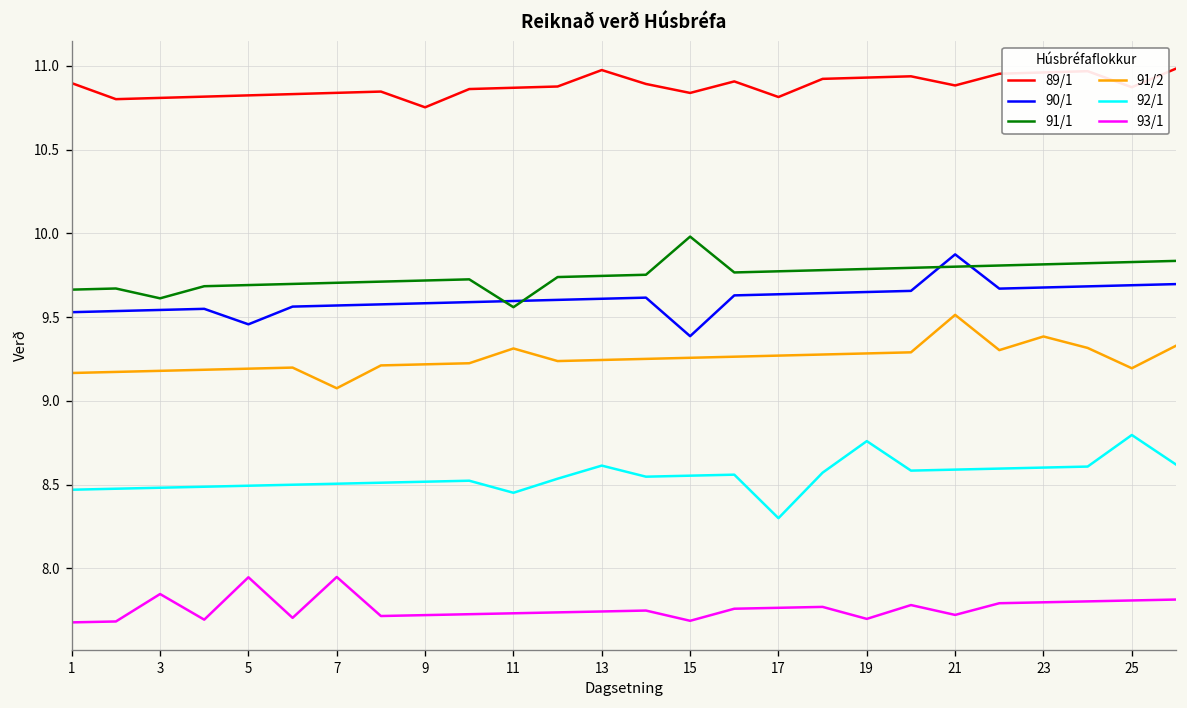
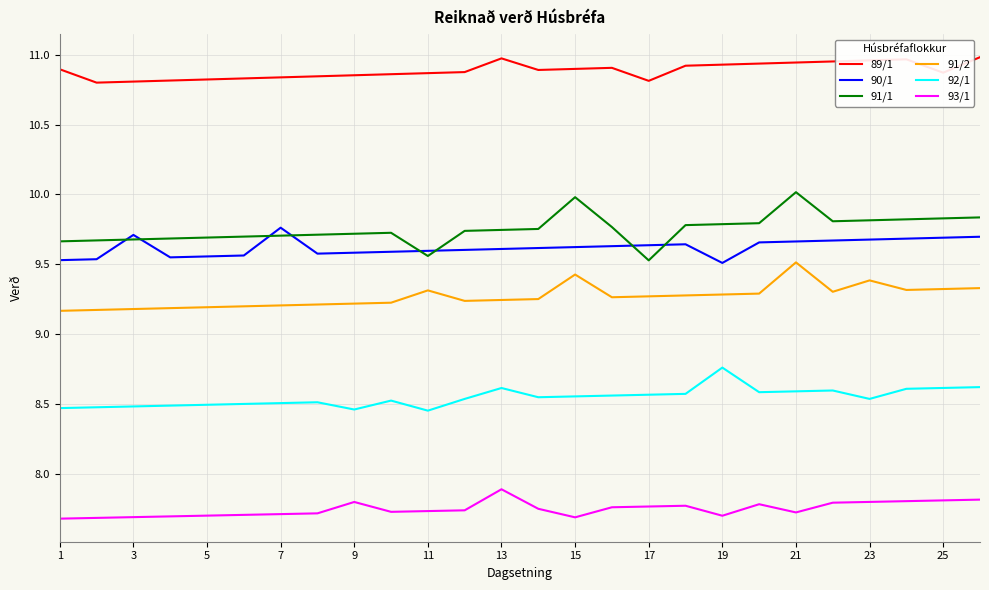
  {
    "89/1": {
      "1": 10.90,
      "3": 10.81,
      "5": 10.82,
      "7": 10.84,
-     "9": 10.75,
+     "9": 10.85,
      "11": 10.87,
      "13": 10.97,
-     "15": 10.84,
+     "15": 10.90,
      "17": 10.81,
      "19": 10.93,
-     "21": 10.88
+     "21": 10.94
    },
    "90/1": {
      "1": 9.53,
-     "3": 9.54,
-     "5": 9.46,
-     "7": 9.57,
+     "3": 9.71,
+     "5": 9.56,
+     "7": 9.76,
      "9": 9.58,
      "11": 9.60,
      "13": 9.61,
-     "15": 9.39,
+     "15": 9.62,
      "17": 9.64,
-     "19": 9.65,
-     "21": 9.87,
+     "19": 9.51,
+     "21": 9.66,
      "23": 9.68,
      "25": 9.69
    },
    "91/1": {
      "1": 9.66,
-     "3": 9.61,
+     "3": 9.68,
      "5": 9.69,
      "7": 9.70,
      "9": 9.72,
      "11": 9.56,
      "13": 9.75,
      "15": 9.98,
-     "17": 9.77,
+     "17": 9.53,
      "19": 9.79,
-     "21": 9.80,
+     "21": 10.02,
      "23": 9.81,
      "25": 9.83
    },
    "91/2": {
      "1": 9.17,
      "3": 9.18,
      "5": 9.19,
-     "7": 9.07,
+     "7": 9.20,
      "9": 9.22,
      "11": 9.31,
      "13": 9.24,
-     "15": 9.26,
+     "15": 9.43,
      "17": 9.27,
      "19": 9.28,
      "21": 9.51,
      "23": 9.38,
-     "25": 9.19
+     "25": 9.32
    },
    "92/1": {
      "1": 8.47,
      "3": 8.48,
      "5": 8.49,
      "7": 8.50,
-     "9": 8.52,
+     "9": 8.46,
      "11": 8.45,
      "13": 8.61,
      "15": 8.55,
-     "17": 8.30,
+     "17": 8.56,
      "19": 8.76,
      "21": 8.59,
-     "23": 8.60,
-     "25": 8.80
+     "23": 8.53,
+     "25": 8.61
    },
    "93/1": {
      "1": 7.68,
-     "3": 7.85,
-     "5": 7.95,
-     "7": 7.95,
-     "9": 7.72,
+     "3": 7.69,
+     "5": 7.70,
+     "7": 7.71,
+     "9": 7.80,
      "11": 7.73,
-     "13": 7.74,
+     "13": 7.89,
      "15": 7.69,
      "17": 7.76,
      "19": 7.70,
      "21": 7.72,
      "23": 7.80,
      "25": 7.81
    }
  }
